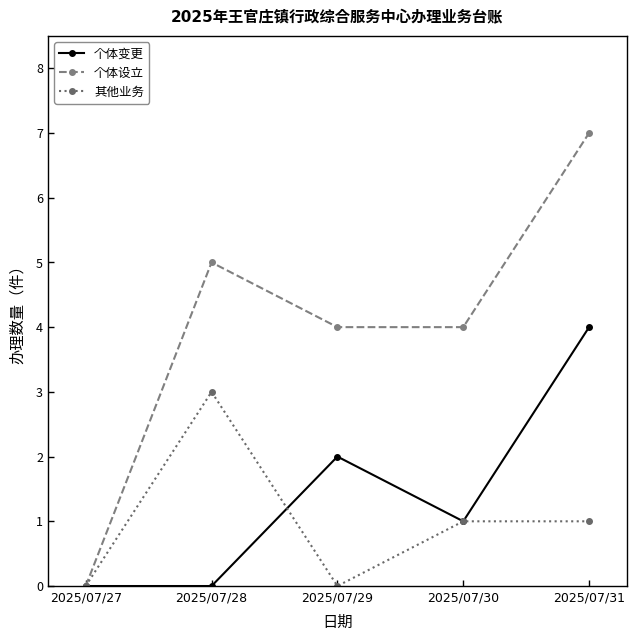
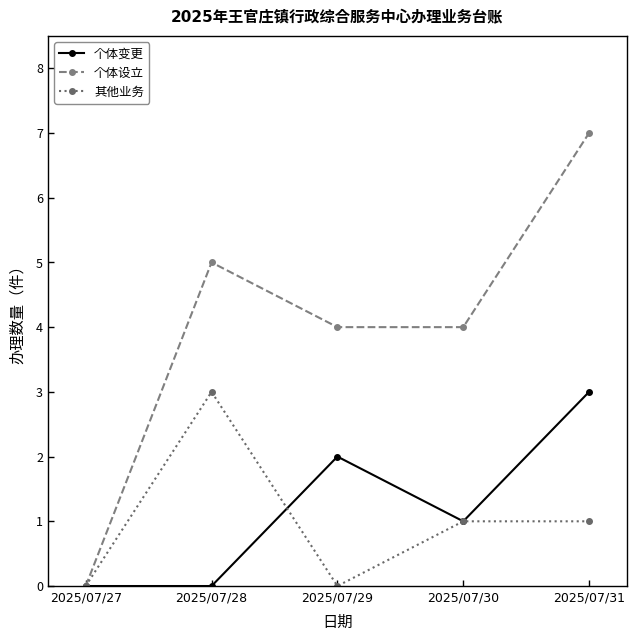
  {
    "个体变更": {
      "2025/07/28": 0,
      "2025/07/29": 2,
-     "2025/07/31": 4
+     "2025/07/31": 3
    }
  }
